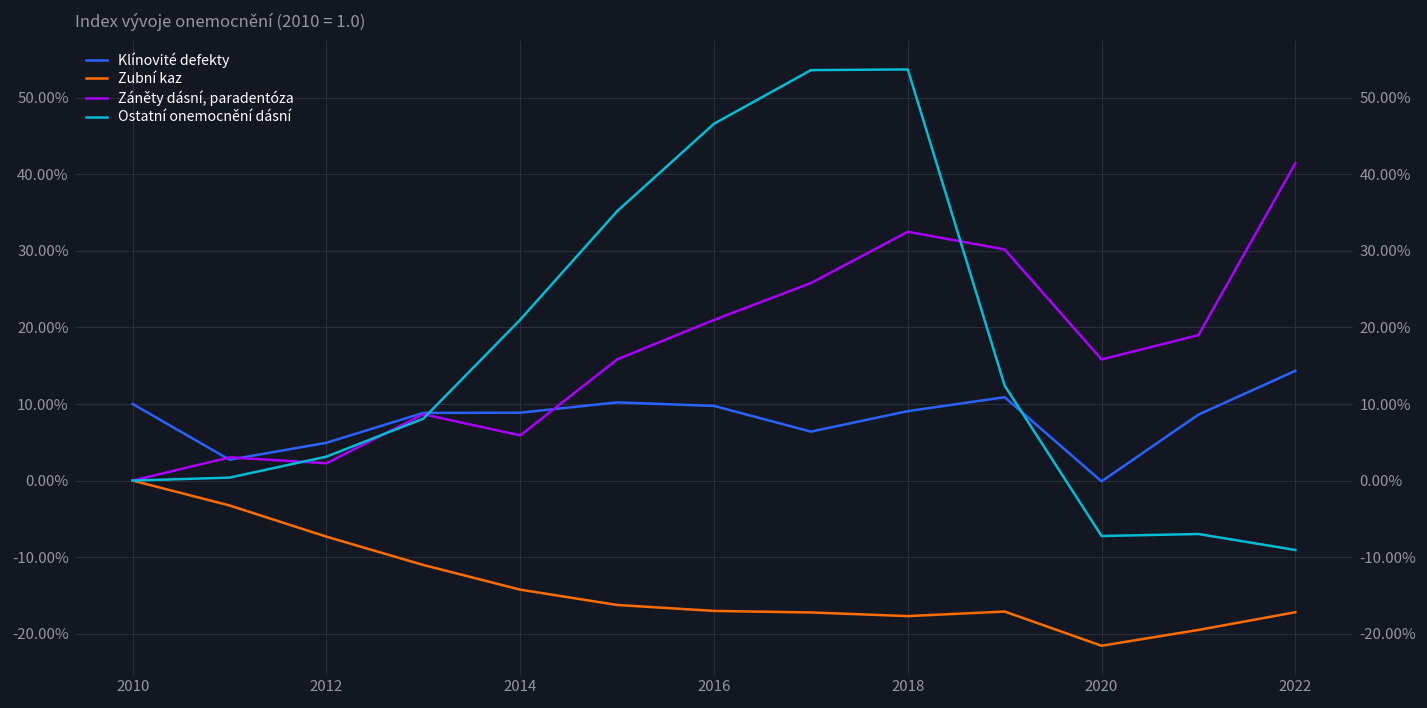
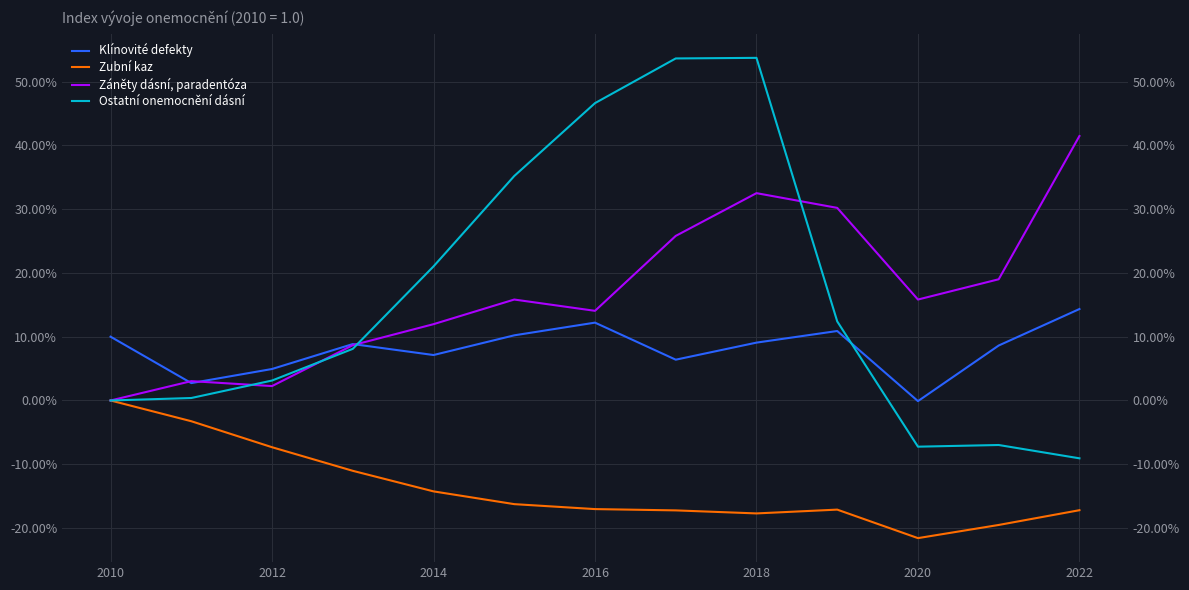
  {
    "Klínovité defekty": {
      "2010": "10%",
      "2012": "5%",
-     "2014": "9%",
-     "2016": "10%",
+     "2014": "7%",
+     "2016": "12%",
      "2018": "9%",
      "2020": "0%",
      "2022": "14%"
    },
    "Zubní kaz": {
      "2012": "-7%",
      "2014": "-14%",
      "2016": "-17%",
      "2018": "-18%",
      "2020": "-22%",
      "2022": "-17%"
    },
    "Záněty dásní, paradentóza": {
      "2012": "2%",
-     "2014": "6%",
-     "2016": "21%",
+     "2014": "12%",
+     "2016": "14%",
      "2018": "33%",
      "2020": "16%",
      "2022": "41%"
    },
    "Ostatní onemocnění dásní": {
      "2012": "3%",
      "2014": "21%",
      "2016": "47%",
      "2018": "54%",
      "2020": "-7%",
      "2022": "-9%"
    }
  }
